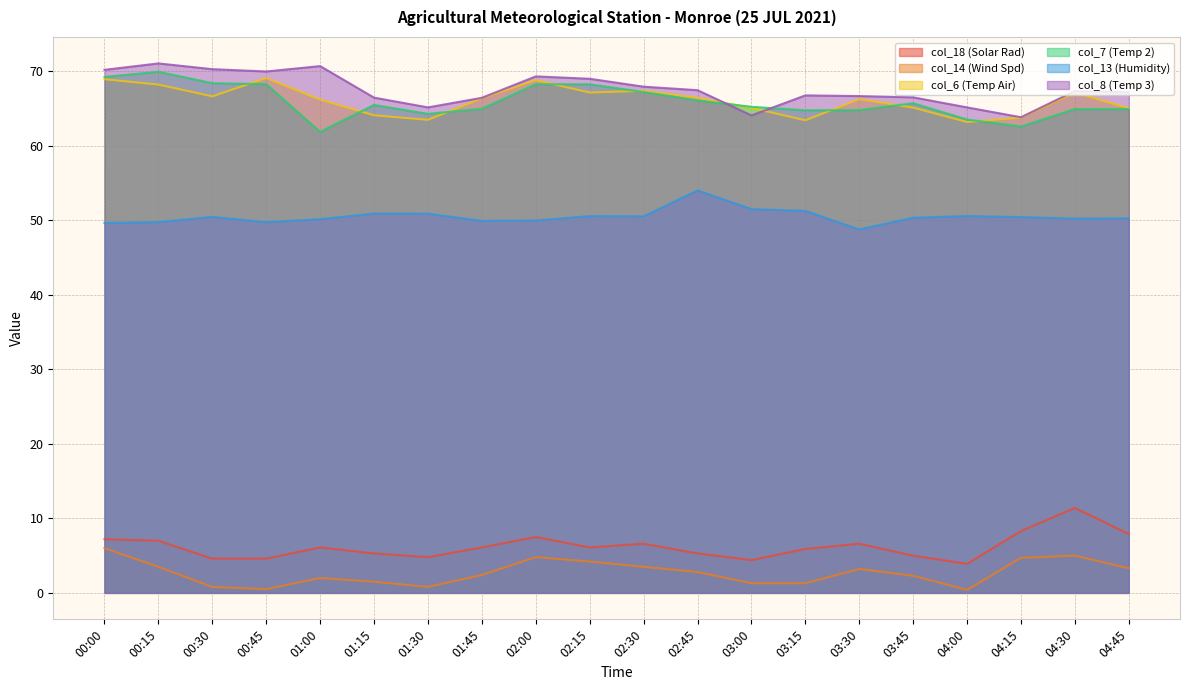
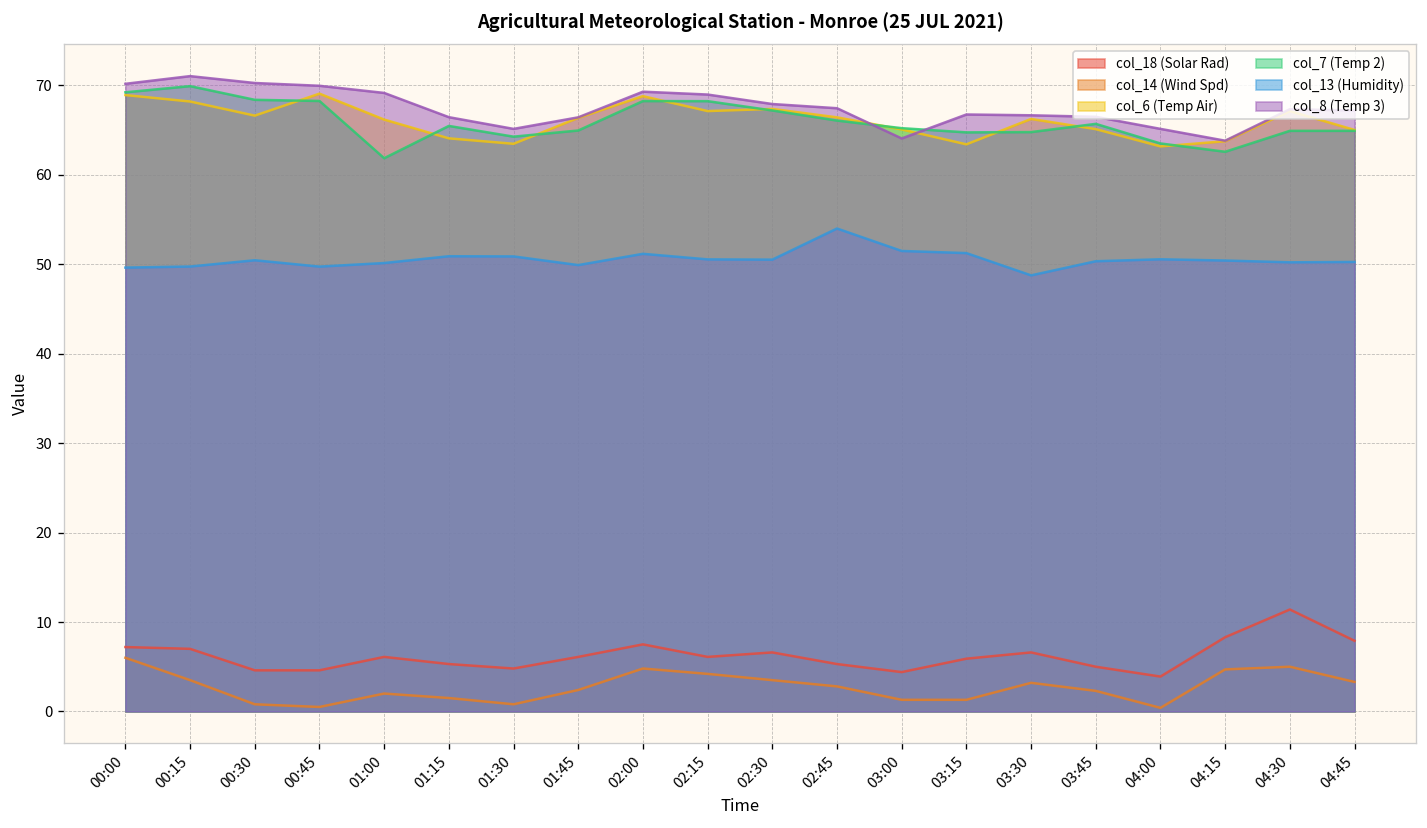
  {
    "col_7 (Temp 2)": {
      "00:15": 70,
      "00:30": 68,
      "00:45": 68,
      "01:00": 62,
      "01:15": 65,
      "01:30": 64,
      "01:45": 65,
      "02:00": 68,
      "02:15": 68,
      "02:45": 66,
      "03:15": 65,
      "03:30": 65,
      "03:45": 66,
      "04:15": 63,
      "04:30": 65
    },
    "col_13 (Humidity)": {
      "00:00": 50,
      "00:15": 50,
      "00:30": 50,
      "00:45": 50,
      "01:00": 50,
      "01:15": 51,
      "01:30": 51,
      "01:45": 50,
-     "02:00": 50,
+     "02:00": 51,
      "02:15": 51,
      "02:30": 51,
      "02:45": 54,
      "03:00": 51,
      "03:15": 51,
      "03:30": 49,
      "03:45": 50,
      "04:00": 51,
      "04:15": 50,
      "04:30": 50,
      "04:45": 50
    },
    "col_8 (Temp 3)": {
      "00:00": 70,
      "00:15": 71,
      "00:30": 70,
      "00:45": 70,
-     "01:00": 71,
+     "01:00": 69,
      "01:15": 66,
      "01:30": 65,
      "02:00": 69,
      "02:15": 69,
      "02:30": 68,
      "02:45": 67,
      "03:00": 64,
      "03:15": 67,
      "03:30": 67,
      "03:45": 66,
      "04:00": 65
    }
  }
